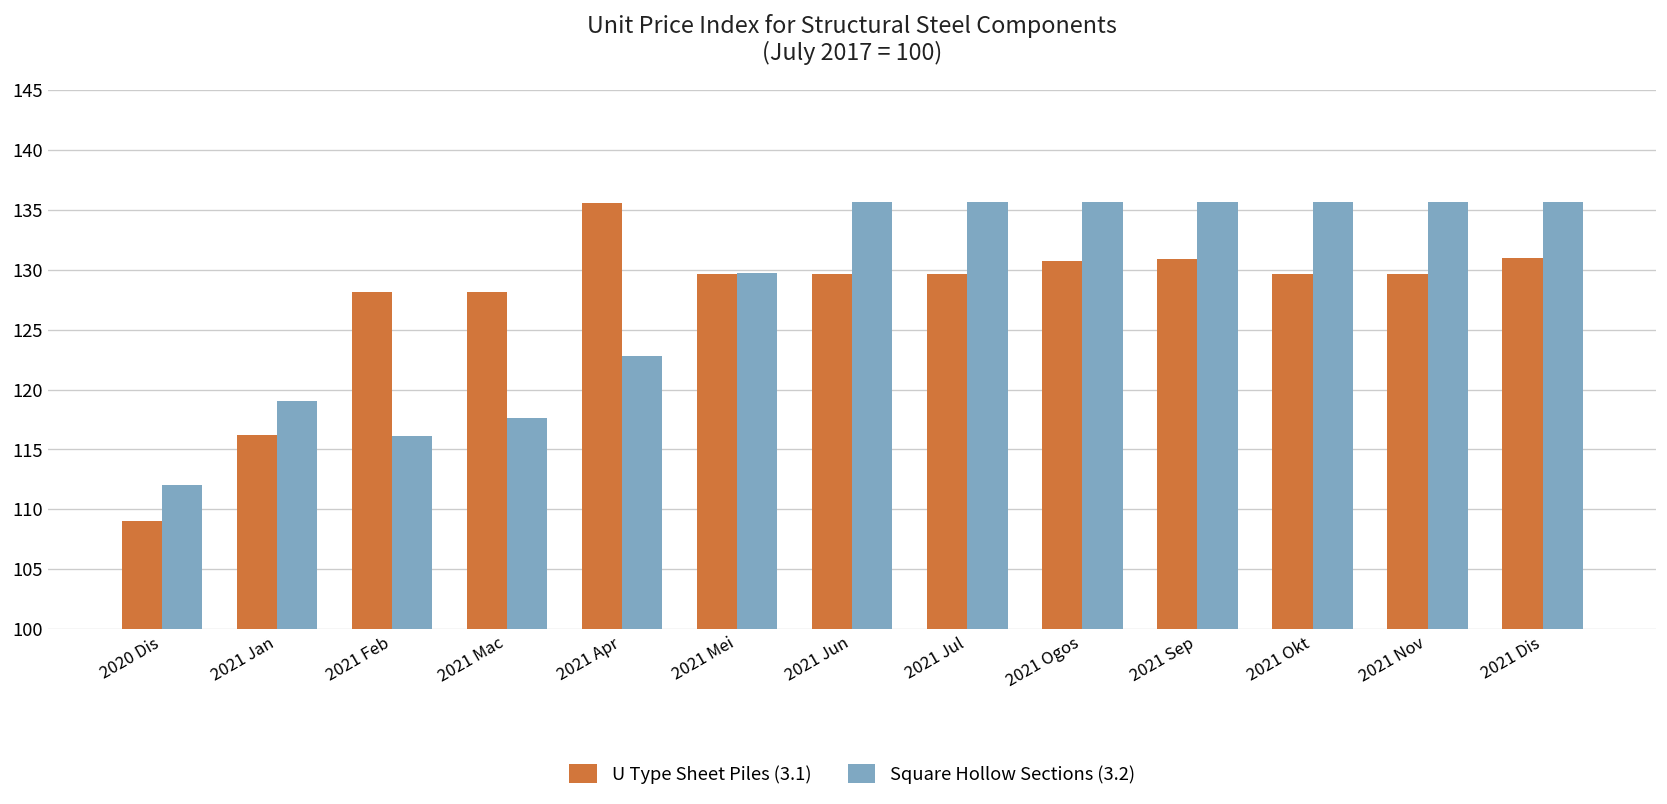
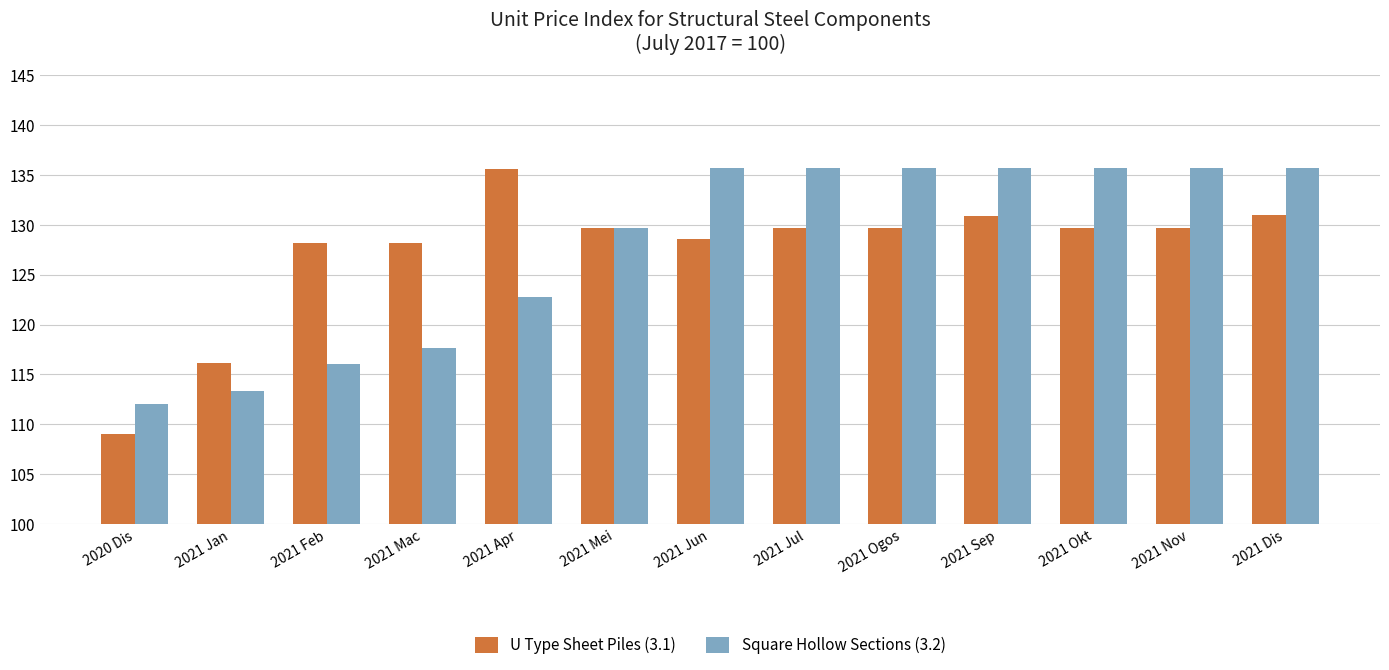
  {
    "U Type Sheet Piles (3.1)": {
      "2020 Dis": 109,
      "2021 Jan": 116,
      "2021 Feb": 128,
      "2021 Mac": 128,
      "2021 Apr": 136,
      "2021 Mei": 130,
-     "2021 Jun": 130,
+     "2021 Jun": 129,
      "2021 Jul": 130,
-     "2021 Ogos": 131,
+     "2021 Ogos": 130,
      "2021 Sep": 131,
      "2021 Okt": 130,
      "2021 Nov": 130,
      "2021 Dis": 131
    },
    "Square Hollow Sections (3.2)": {
      "2020 Dis": 112,
-     "2021 Jan": 119,
+     "2021 Jan": 113,
      "2021 Feb": 116,
      "2021 Mac": 118,
      "2021 Apr": 123,
      "2021 Mei": 130,
      "2021 Jun": 136,
      "2021 Jul": 136,
      "2021 Ogos": 136,
      "2021 Sep": 136,
      "2021 Okt": 136,
      "2021 Nov": 136,
      "2021 Dis": 136
    }
  }
